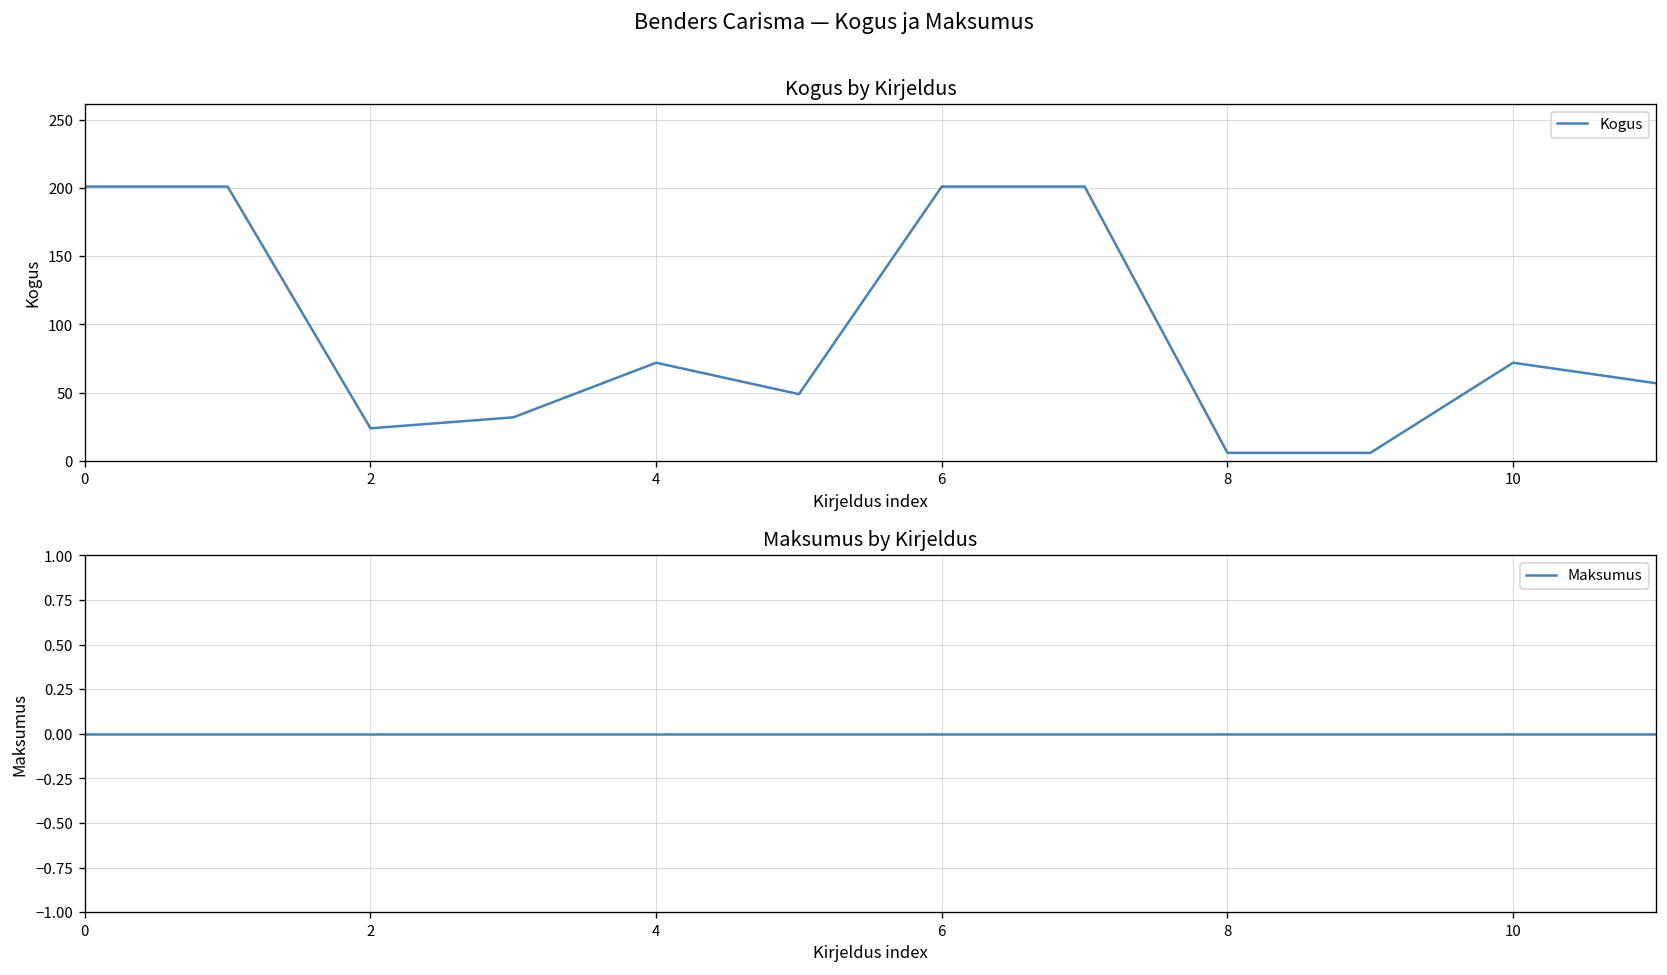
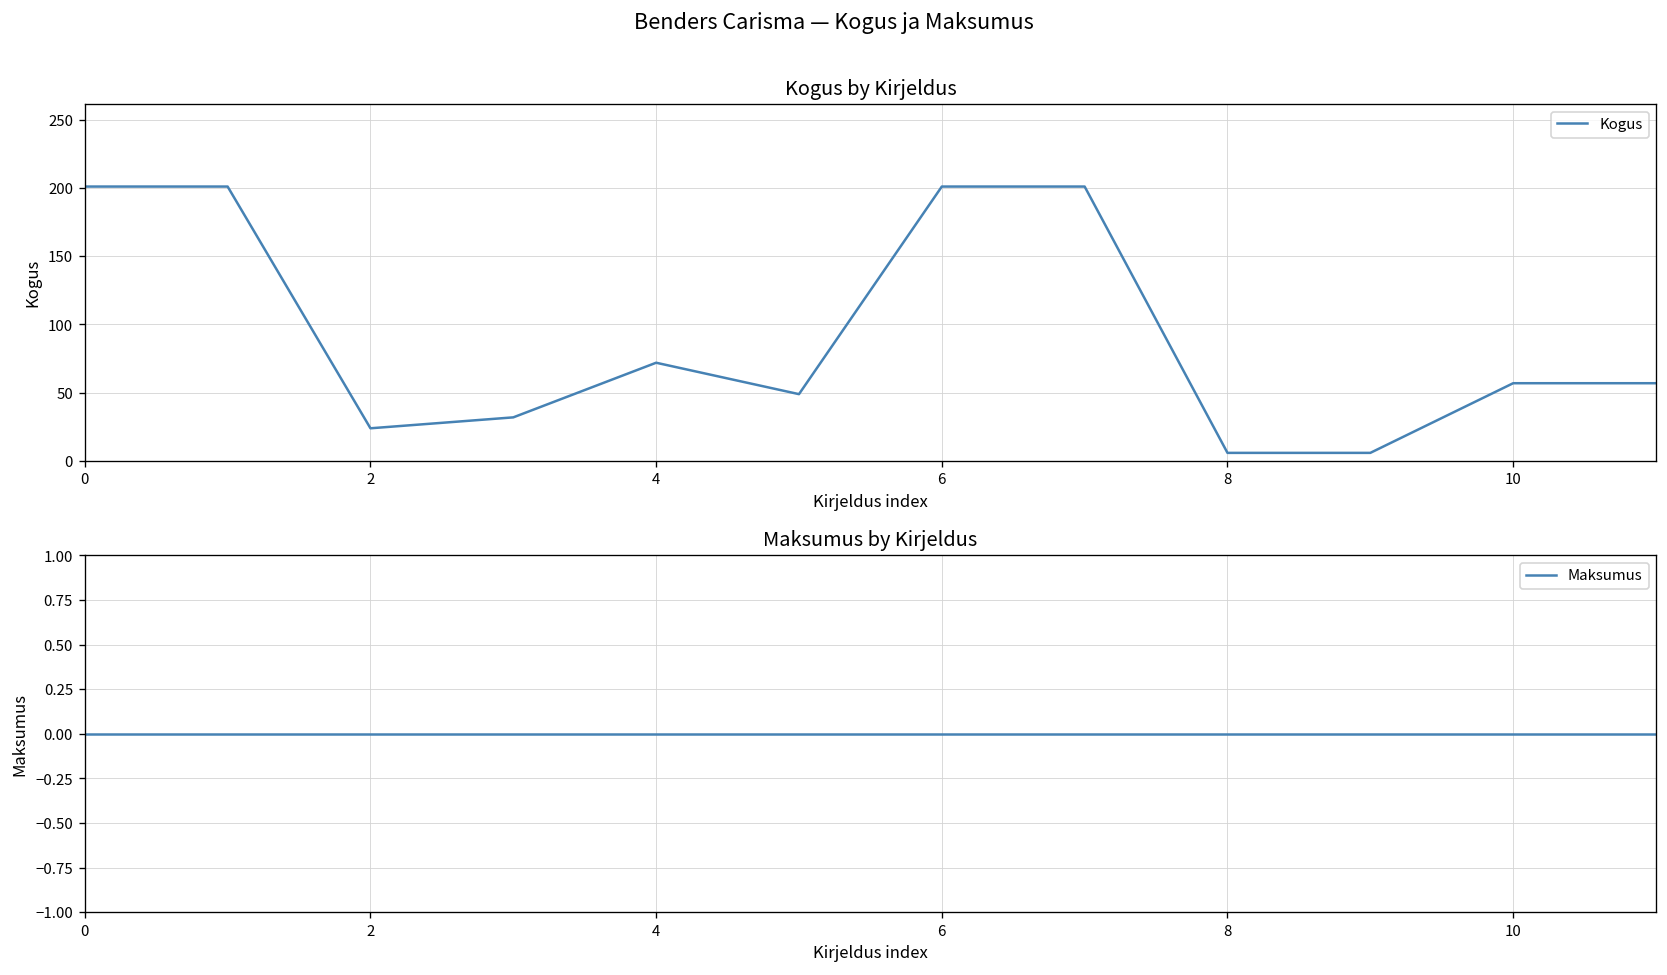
  {
    "Kogus by Kirjeldus": {
      "0": 201,
      "2": 24,
      "4": 72,
      "6": 201,
      "8": 6,
-     "10": 72
+     "10": 57
    },
    "Maksumus by Kirjeldus": {
      "0": 0.00,
      "2": 0.00,
      "4": 0.00,
      "6": 0.00,
      "8": 0.00,
      "10": 0.00
    }
  }
